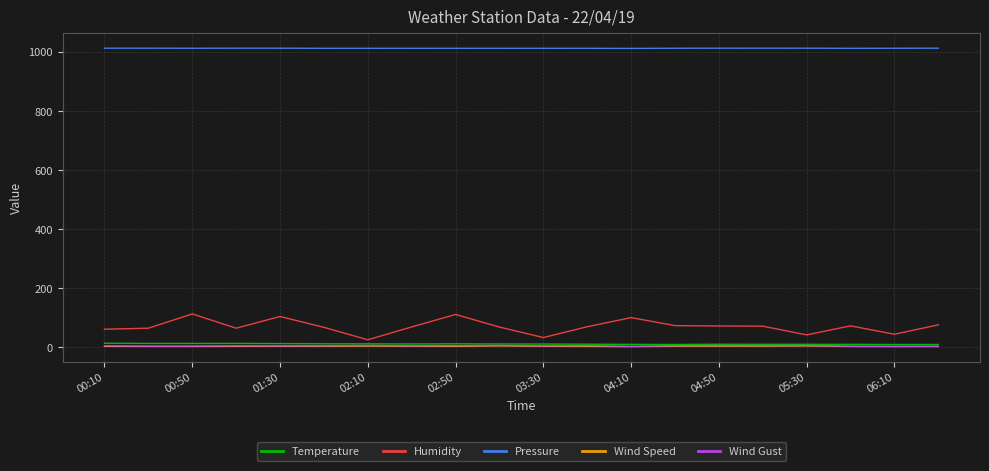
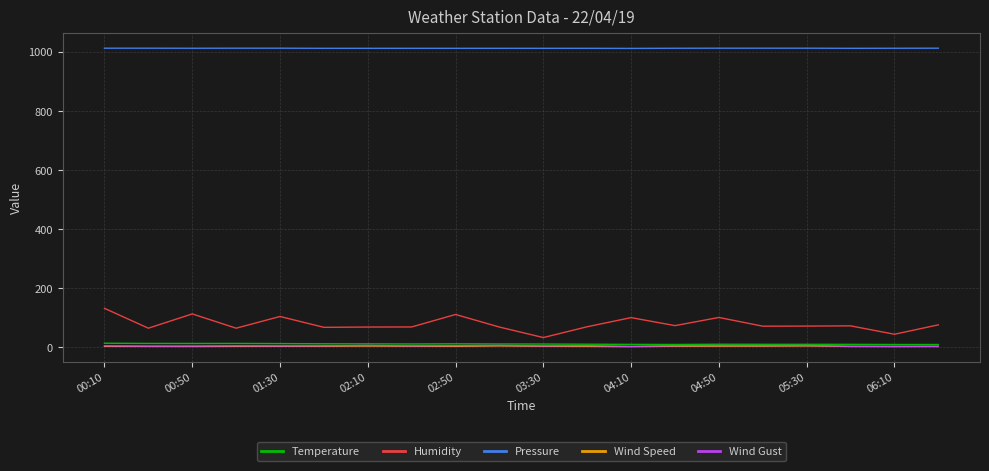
  {
    "Temperature": {
      "00:10": 10,
      "00:50": 10
    },
    "Humidity": {
-     "00:10": 60,
+     "00:10": 130,
      "00:50": 110,
      "01:30": 100,
-     "02:10": 20,
+     "02:10": 70,
      "02:50": 110,
      "03:30": 30,
      "04:10": 100,
-     "04:50": 70,
-     "05:30": 40,
+     "04:50": 100,
+     "05:30": 70,
      "06:10": 40
    },
    "Pressure": {
      "00:10": 1010,
      "00:50": 1010,
      "01:30": 1010,
      "02:10": 1010,
      "02:50": 1010,
      "03:30": 1010,
      "04:10": 1010,
      "04:50": 1010,
      "05:30": 1010,
      "06:10": 1010
    }
  }
